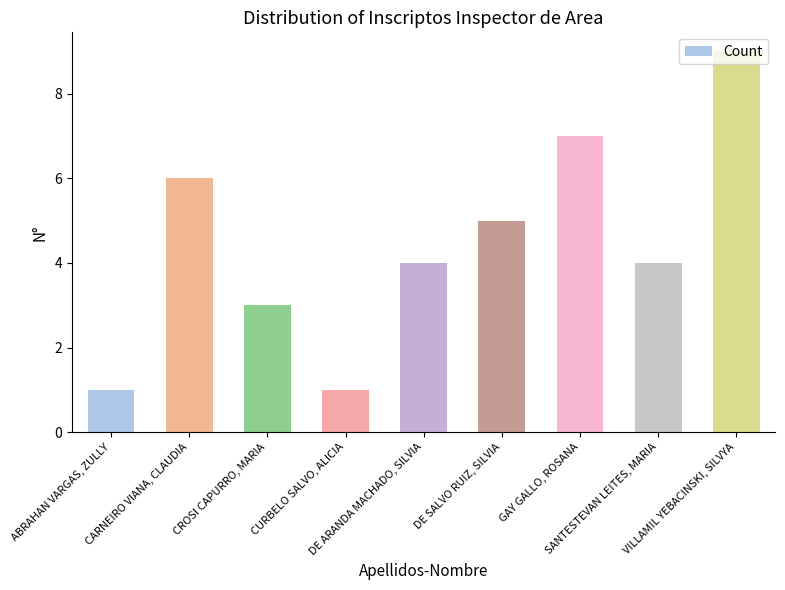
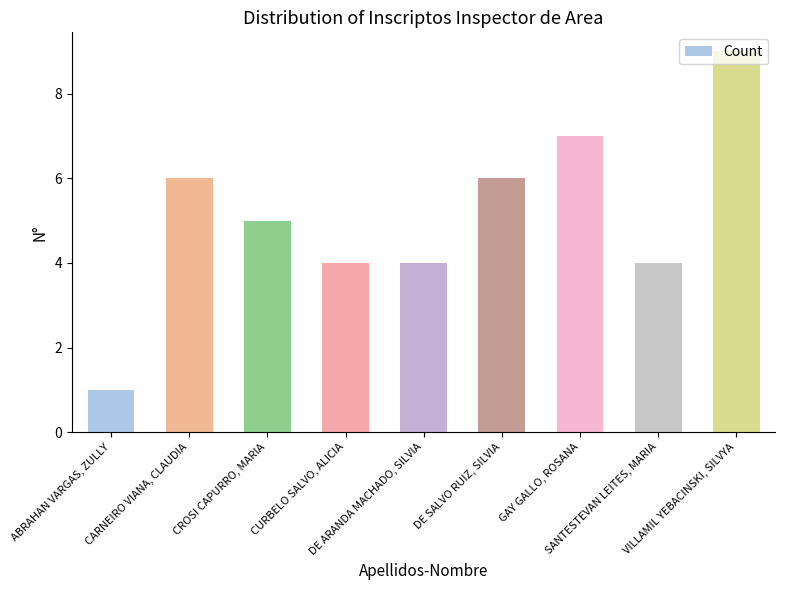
  {
    "ABRAHAN VARGAS, ZULLY": 1,
    "CARNEIRO VIANA, CLAUDIA": 6,
-   "CROSI CAPURRO, MARIA": 3,
-   "CURBELO SALVO, ALICIA": 1,
+   "CROSI CAPURRO, MARIA": 5,
+   "CURBELO SALVO, ALICIA": 4,
    "DE ARANDA MACHADO, SILVIA": 4,
-   "DE SALVO RUIZ, SILVIA": 5,
+   "DE SALVO RUIZ, SILVIA": 6,
    "GAY GALLO, ROSANA": 7,
    "SANTESTEVAN LEITES, MARIA": 4
  }
